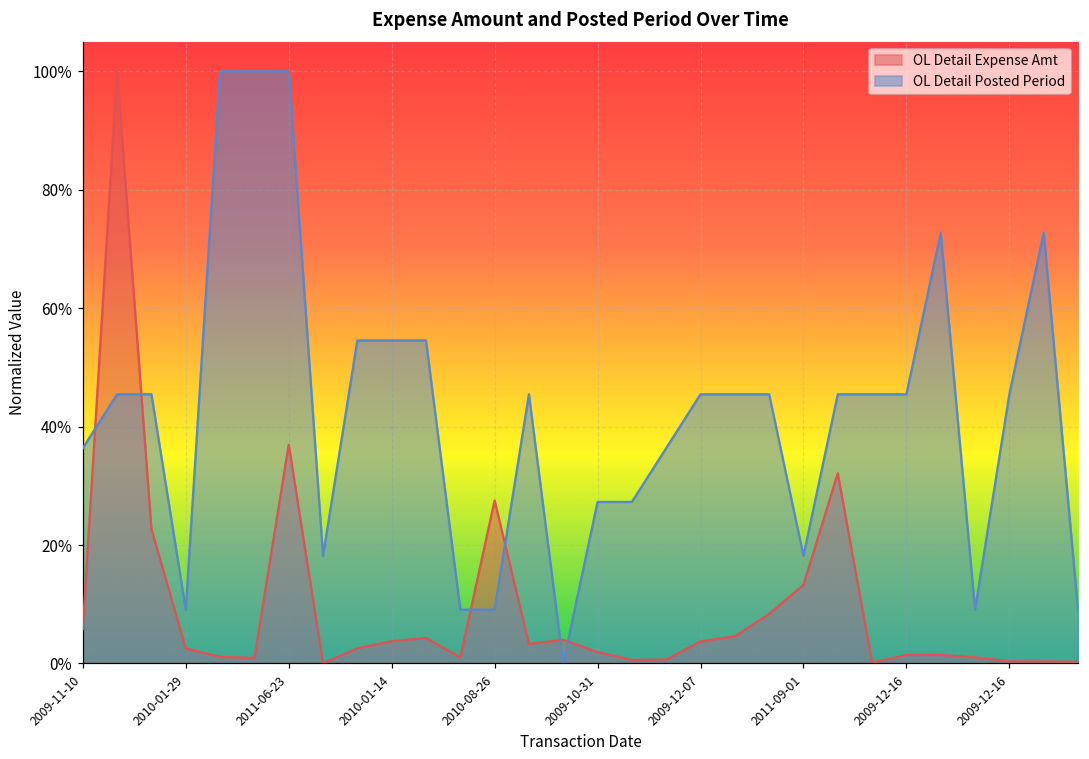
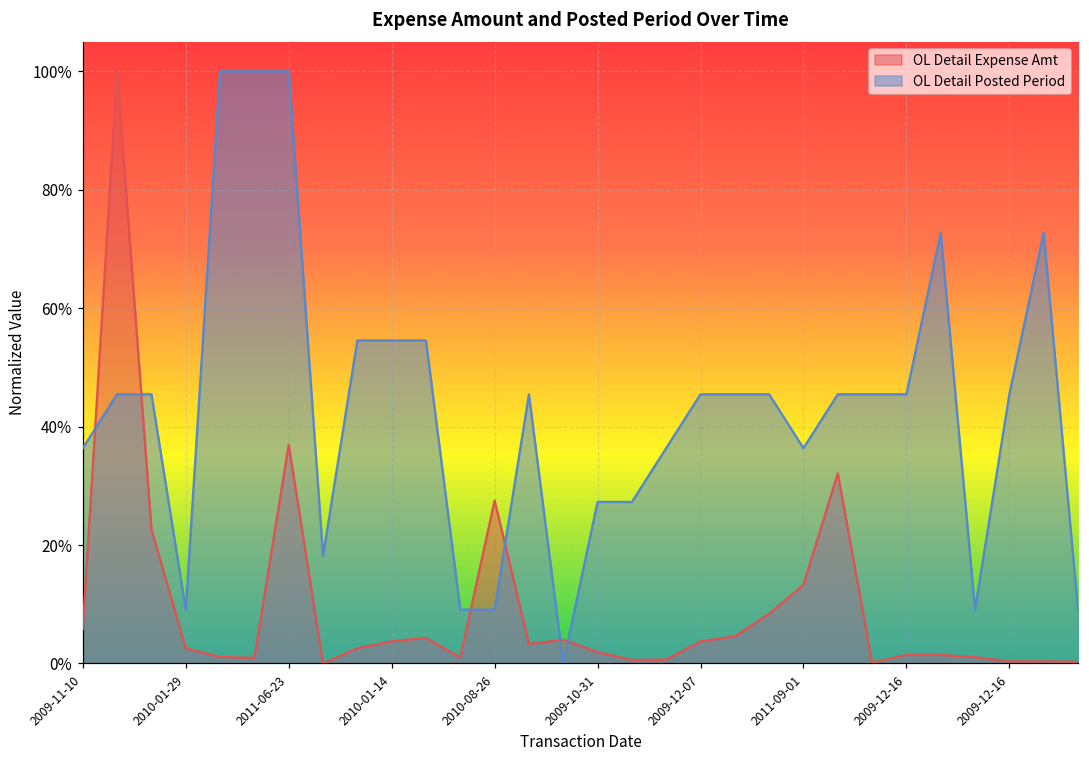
  {
    "OL Detail Expense Amt": {
      "2010-01-29": "3%",
      "2011-09-01": "13%"
    },
    "OL Detail Posted Period": {
      "2010-01-29": "9%",
-     "2011-09-01": "18%"
+     "2011-09-01": "36%"
    }
  }
